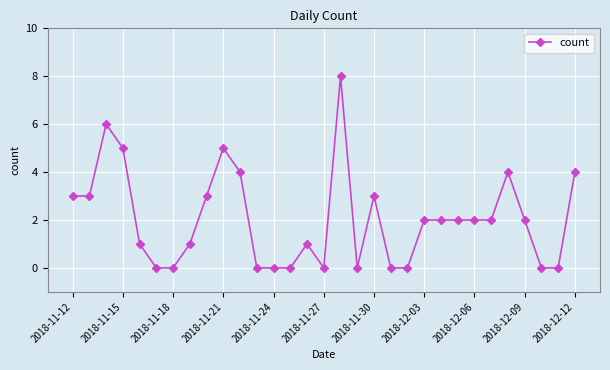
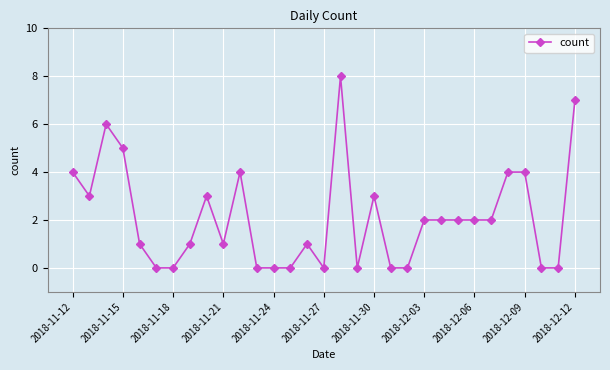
  {
-   "2018-11-12": 3,
+   "2018-11-12": 4,
    "2018-11-15": 5,
    "2018-11-18": 0,
-   "2018-11-21": 5,
+   "2018-11-21": 1,
    "2018-11-24": 0,
    "2018-11-27": 0,
    "2018-11-30": 3,
    "2018-12-03": 2,
    "2018-12-06": 2,
-   "2018-12-09": 2,
-   "2018-12-12": 4
+   "2018-12-09": 4,
+   "2018-12-12": 7
  }
